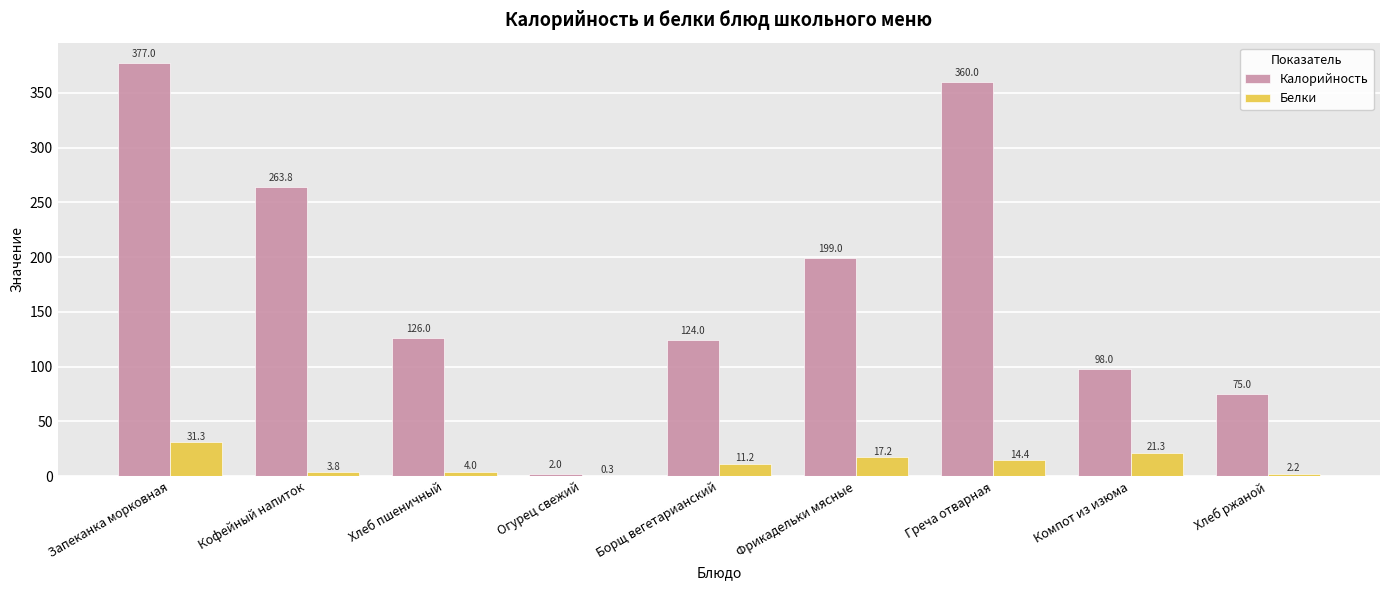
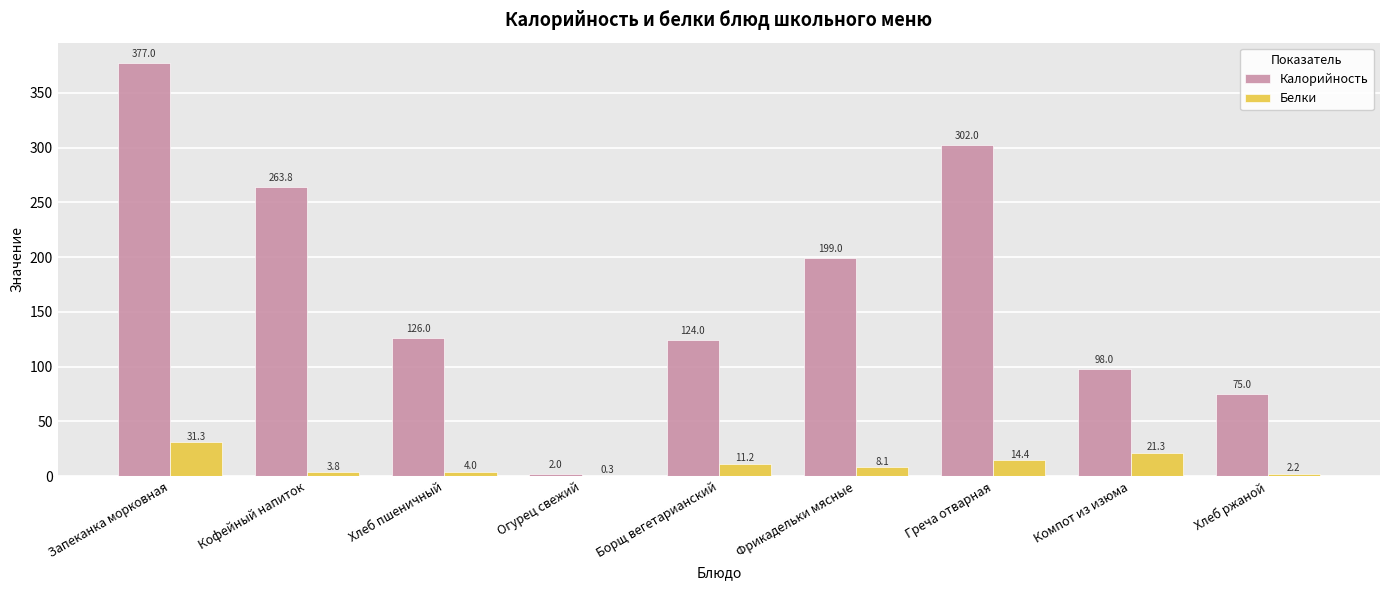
  {
    "Калорийность": {
      "Запеканка морковная": 377.0,
      "Кофейный напиток": 263.8,
      "Хлеб пшеничный": 126.0,
      "Огурец свежий": 2.0,
      "Борщ вегетарианский": 124.0,
      "Фрикадельки мясные": 199.0,
-     "Греча отварная": 360.0,
+     "Греча отварная": 302.0,
      "Компот из изюма": 98.0,
      "Хлеб ржаной": 75.0
    },
    "Белки": {
      "Запеканка морковная": 31.3,
      "Кофейный напиток": 3.8,
      "Хлеб пшеничный": 4.0,
      "Огурец свежий": 0.3,
      "Борщ вегетарианский": 11.2,
-     "Фрикадельки мясные": 17.2,
+     "Фрикадельки мясные": 8.1,
      "Греча отварная": 14.4,
      "Компот из изюма": 21.3,
      "Хлеб ржаной": 2.2
    }
  }
